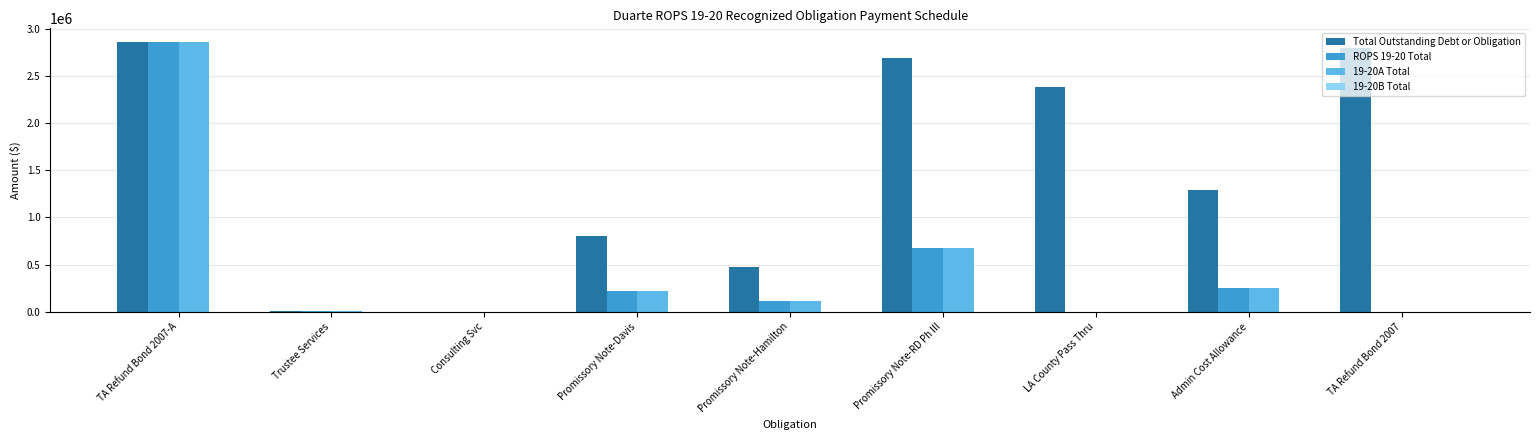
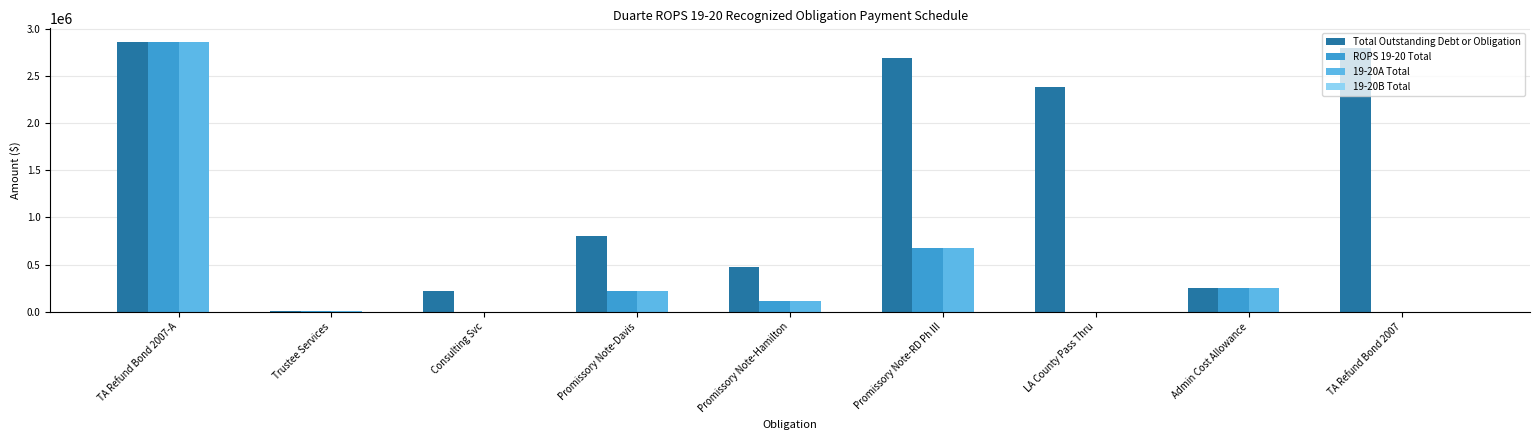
  {
    "Total Outstanding Debt or Obligation": {
      "TA Refund Bond 2007-A": 2900000,
-     "Consulting Svc": 0,
+     "Consulting Svc": 200000,
      "Promissory Note-Davis": 800000,
      "Promissory Note-Hamilton": 500000,
      "Promissory Note-RD Ph III": 2700000,
      "LA County Pass Thru": 2400000,
-     "Admin Cost Allowance": 1300000
+     "Admin Cost Allowance": 300000
    }
  }
